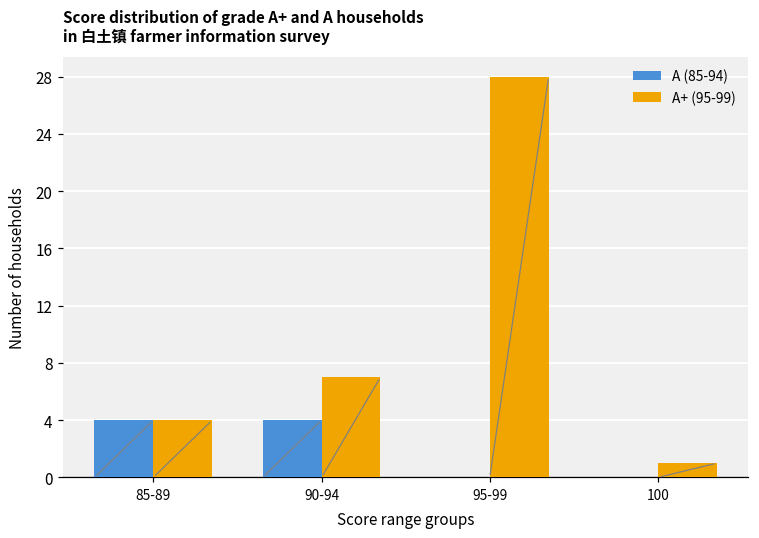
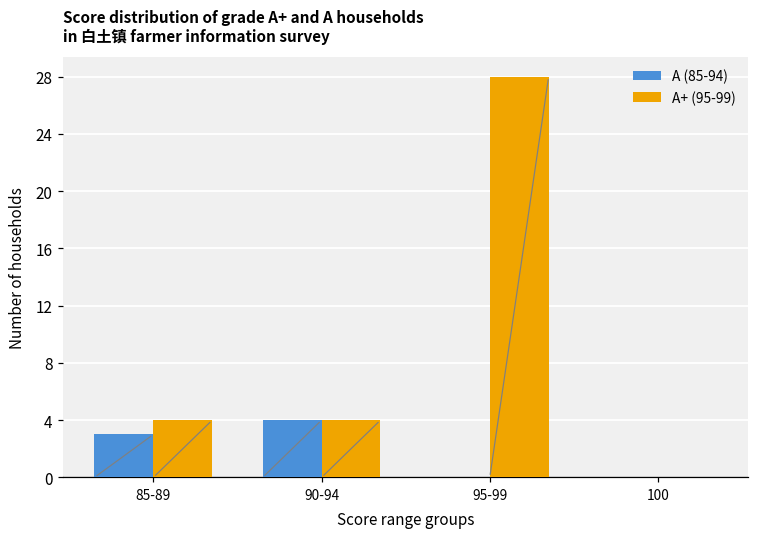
  {
    "A (85-94)": {
-     "85-89": 4,
+     "85-89": 3,
      "90-94": 4,
      "95-99": 0,
      "100": 0
    },
    "A+ (95-99)": {
      "85-89": 4,
-     "90-94": 7,
+     "90-94": 4,
      "95-99": 28,
-     "100": 1
+     "100": 0
    }
  }
